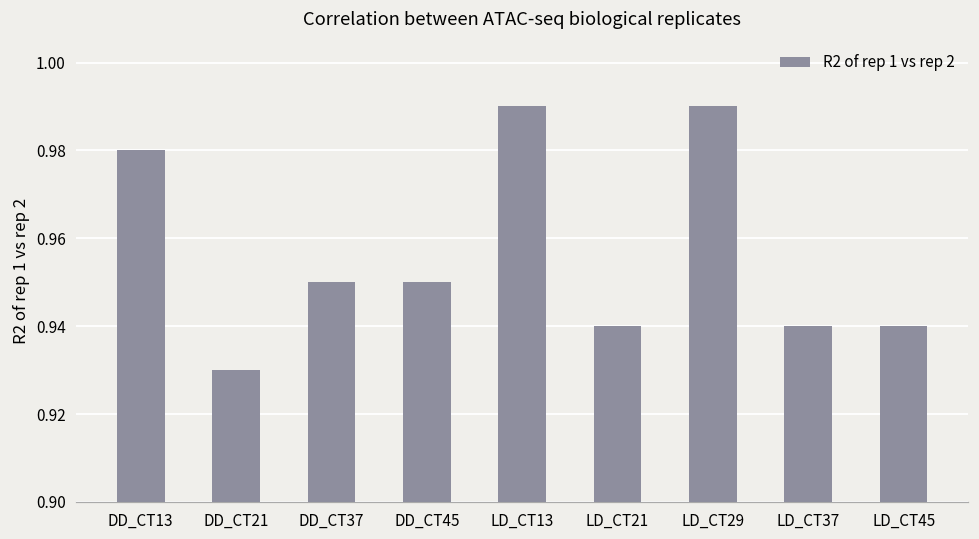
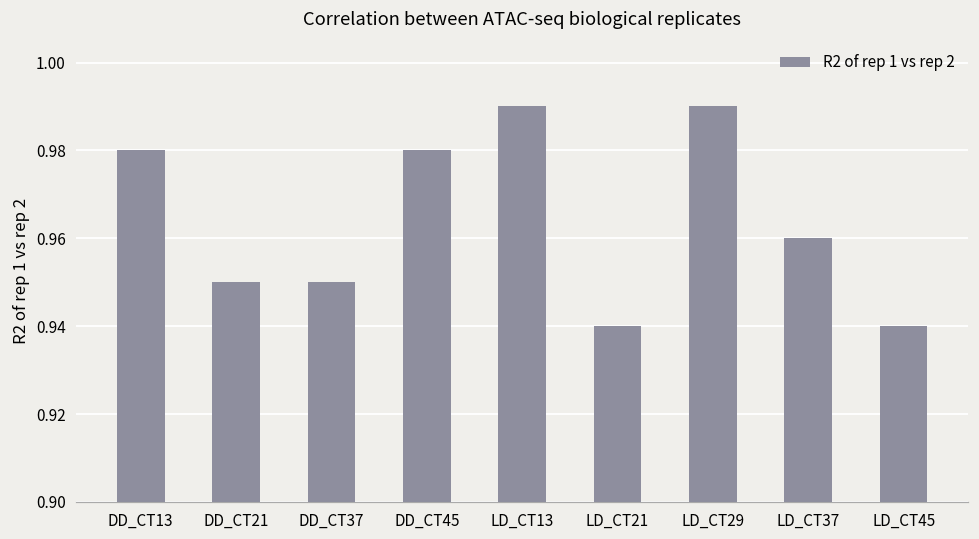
  {
    "DD_CT13": 0.98,
-   "DD_CT21": 0.93,
+   "DD_CT21": 0.95,
    "DD_CT37": 0.95,
-   "DD_CT45": 0.95,
+   "DD_CT45": 0.98,
    "LD_CT13": 0.99,
    "LD_CT21": 0.94,
    "LD_CT29": 0.99,
-   "LD_CT37": 0.94,
+   "LD_CT37": 0.96,
    "LD_CT45": 0.94
  }
